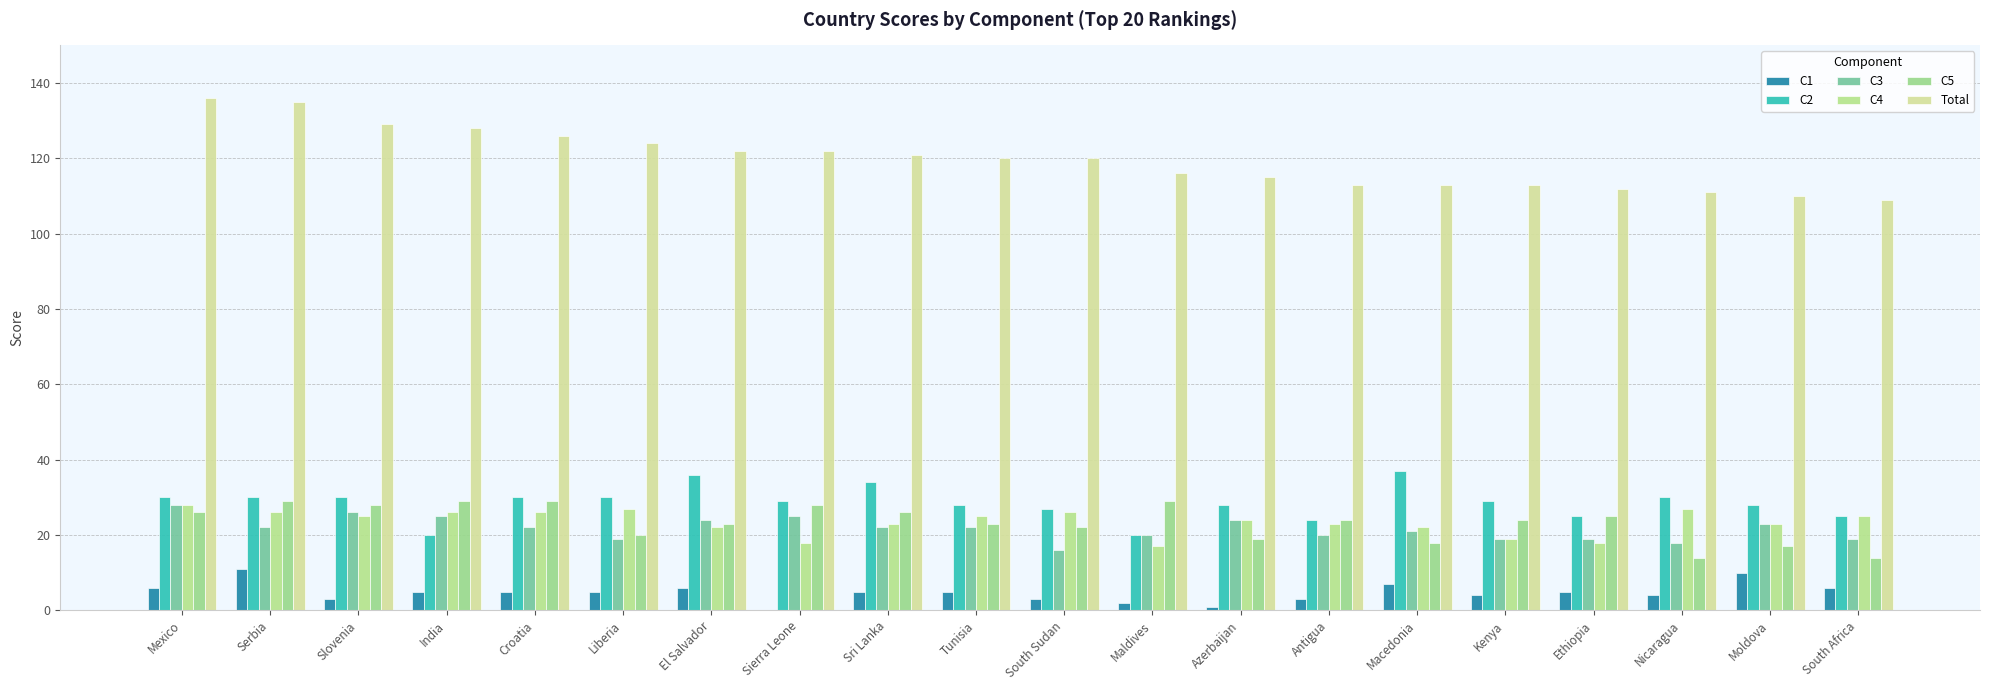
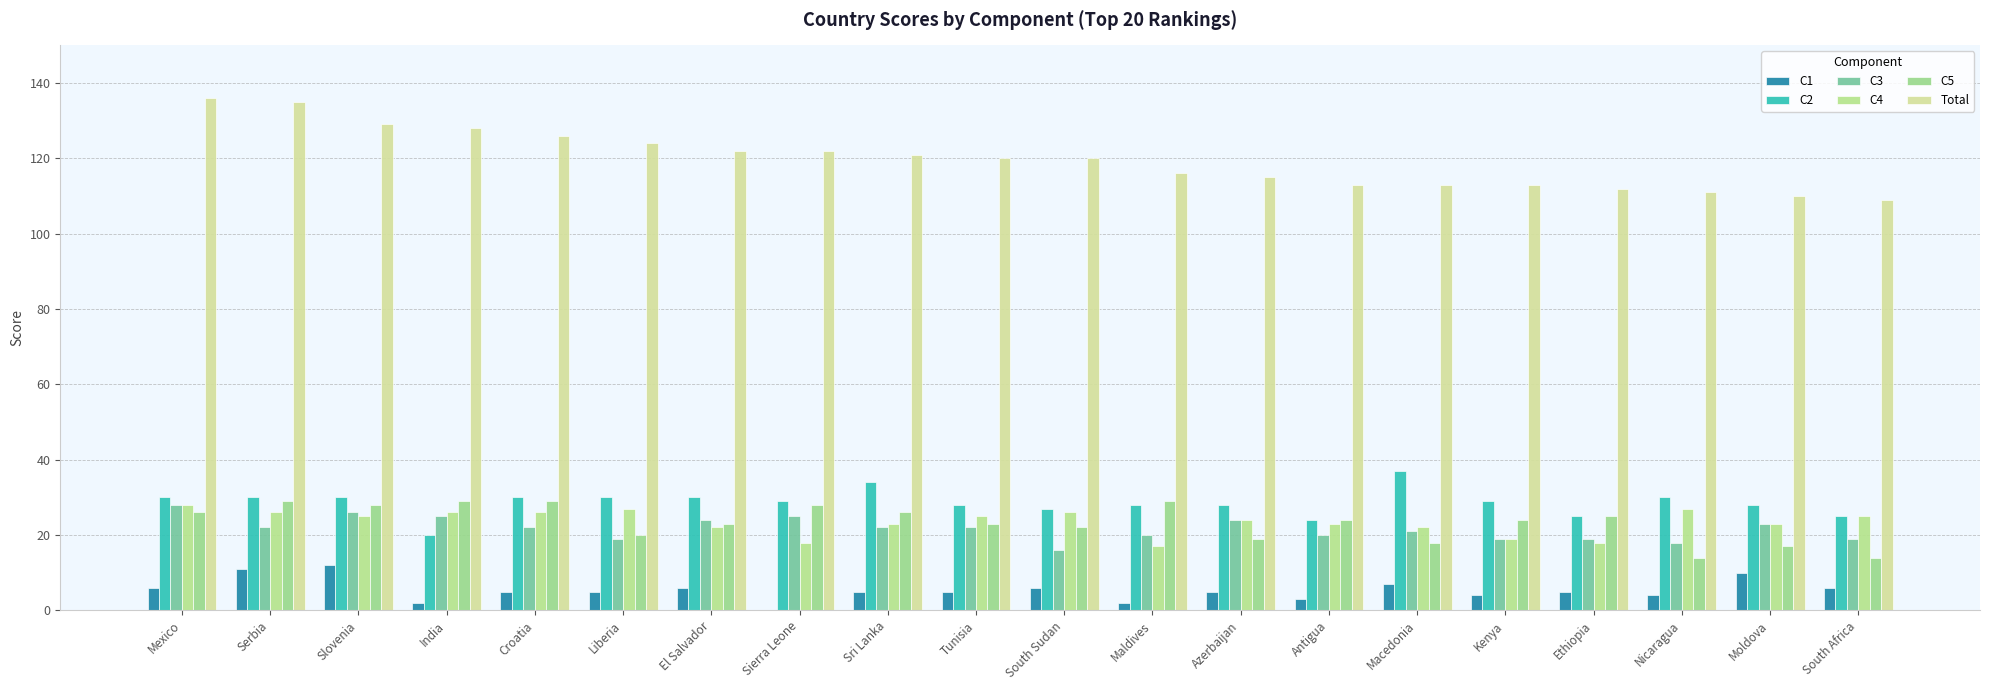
  {
    "C1": {
      "Mexico": 6,
      "Serbia": 11,
-     "Slovenia": 3,
-     "India": 5,
+     "Slovenia": 12,
+     "India": 2,
      "Croatia": 5,
      "Liberia": 5,
      "El Salvador": 6,
      "Sierra Leone": 0,
      "Sri Lanka": 5,
      "Tunisia": 5,
-     "South Sudan": 3,
+     "South Sudan": 6,
      "Maldives": 2,
-     "Azerbaijan": 1,
+     "Azerbaijan": 5,
      "Antigua": 3,
      "Macedonia": 7,
      "Kenya": 4,
      "Ethiopia": 5,
      "Nicaragua": 4,
      "Moldova": 10,
      "South Africa": 6
    },
    "C2": {
      "Mexico": 30,
      "Serbia": 30,
      "Slovenia": 30,
      "India": 20,
      "Croatia": 30,
      "Liberia": 30,
-     "El Salvador": 36,
+     "El Salvador": 30,
      "Sierra Leone": 29,
      "Sri Lanka": 34,
      "Tunisia": 28,
      "South Sudan": 27,
-     "Maldives": 20,
+     "Maldives": 28,
      "Azerbaijan": 28,
      "Antigua": 24,
      "Macedonia": 37,
      "Kenya": 29,
      "Ethiopia": 25,
      "Nicaragua": 30,
      "Moldova": 28,
      "South Africa": 25
    }
  }
